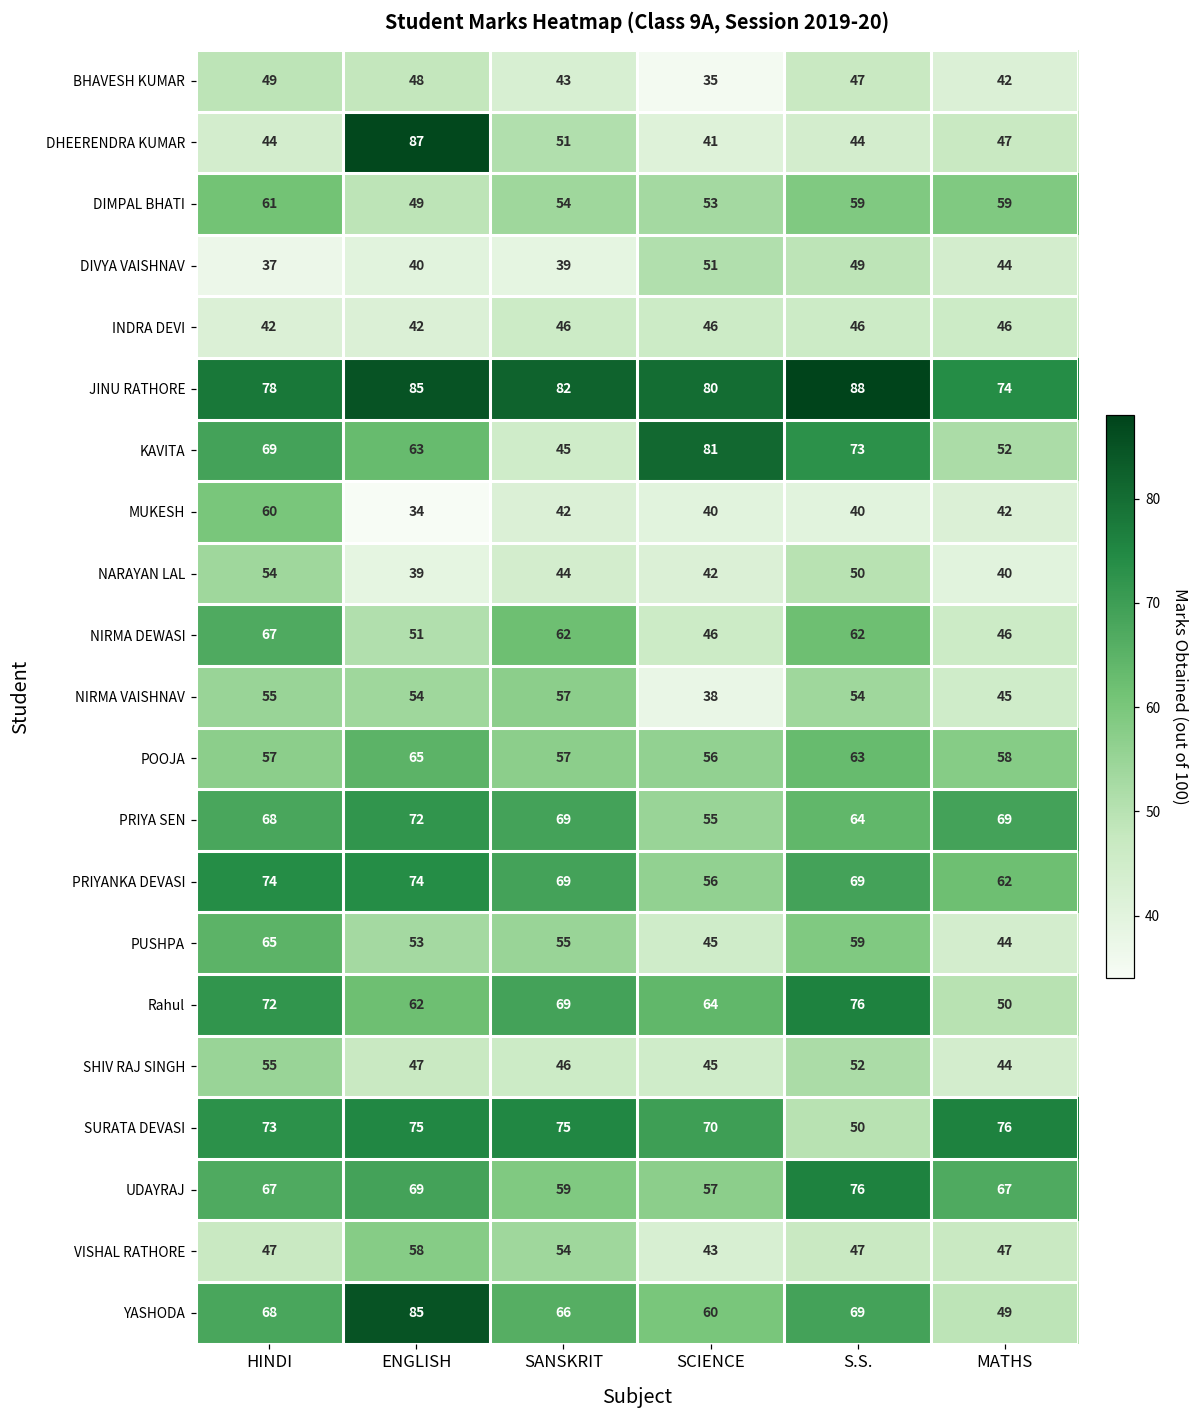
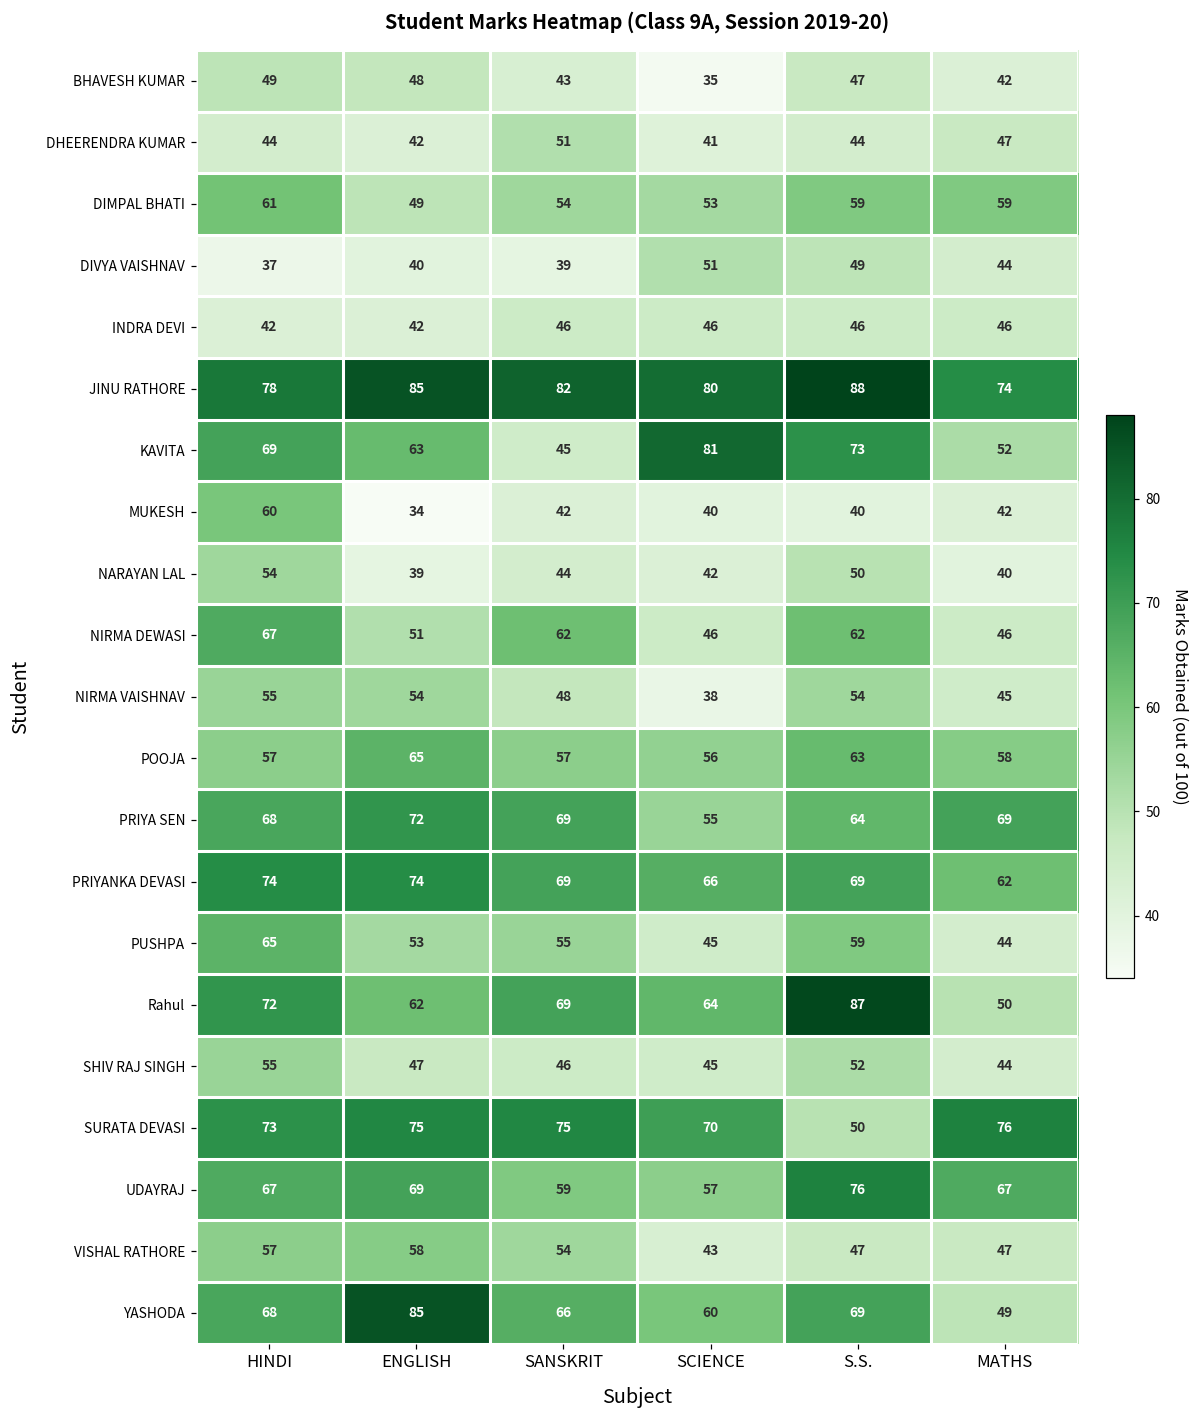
  {
    "DHEERENDRA KUMAR": {
-     "ENGLISH": 87
+     "ENGLISH": 42
    },
    "NIRMA VAISHNAV": {
-     "SANSKRIT": 57
+     "SANSKRIT": 48
    },
    "PRIYANKA DEVASI": {
-     "SCIENCE": 56
+     "SCIENCE": 66
    },
    "Rahul": {
-     "S.S.": 76
+     "S.S.": 87
    },
    "VISHAL RATHORE": {
-     "HINDI": 47
+     "HINDI": 57
    }
  }
